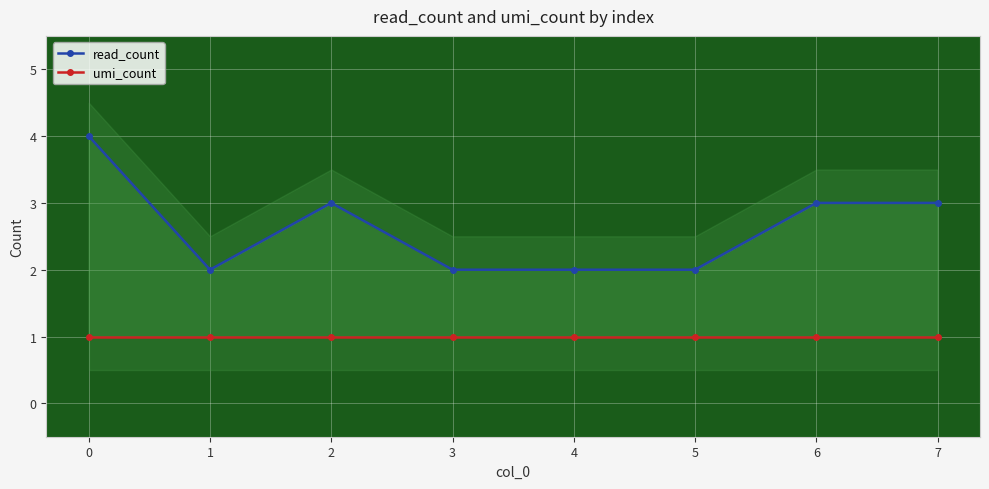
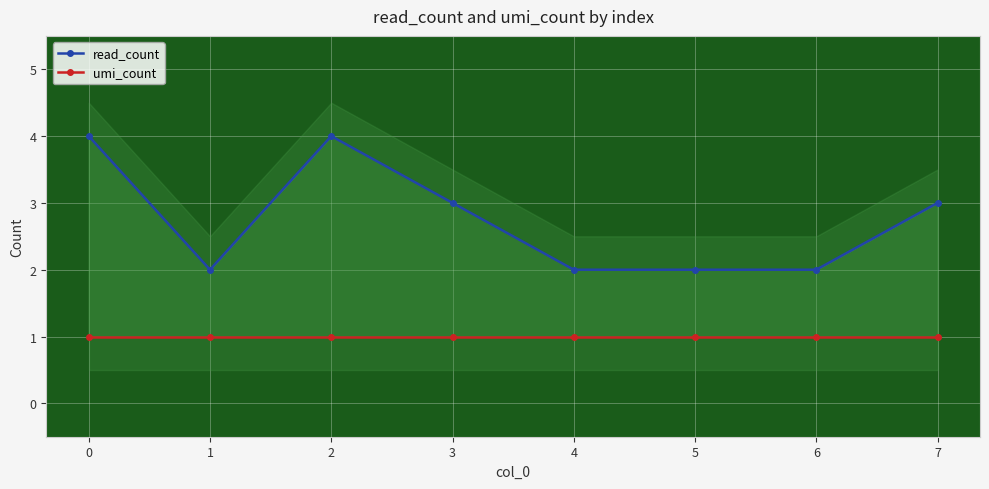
  {
    "read_count": {
      "0": 4,
      "1": 2,
-     "2": 3,
-     "3": 2,
+     "2": 4,
+     "3": 3,
      "4": 2,
      "5": 2,
-     "6": 3,
+     "6": 2,
      "7": 3
    },
    "umi_count": {
      "0": 1,
      "1": 1,
      "2": 1,
      "3": 1,
      "4": 1,
      "5": 1,
      "6": 1,
      "7": 1
    }
  }
